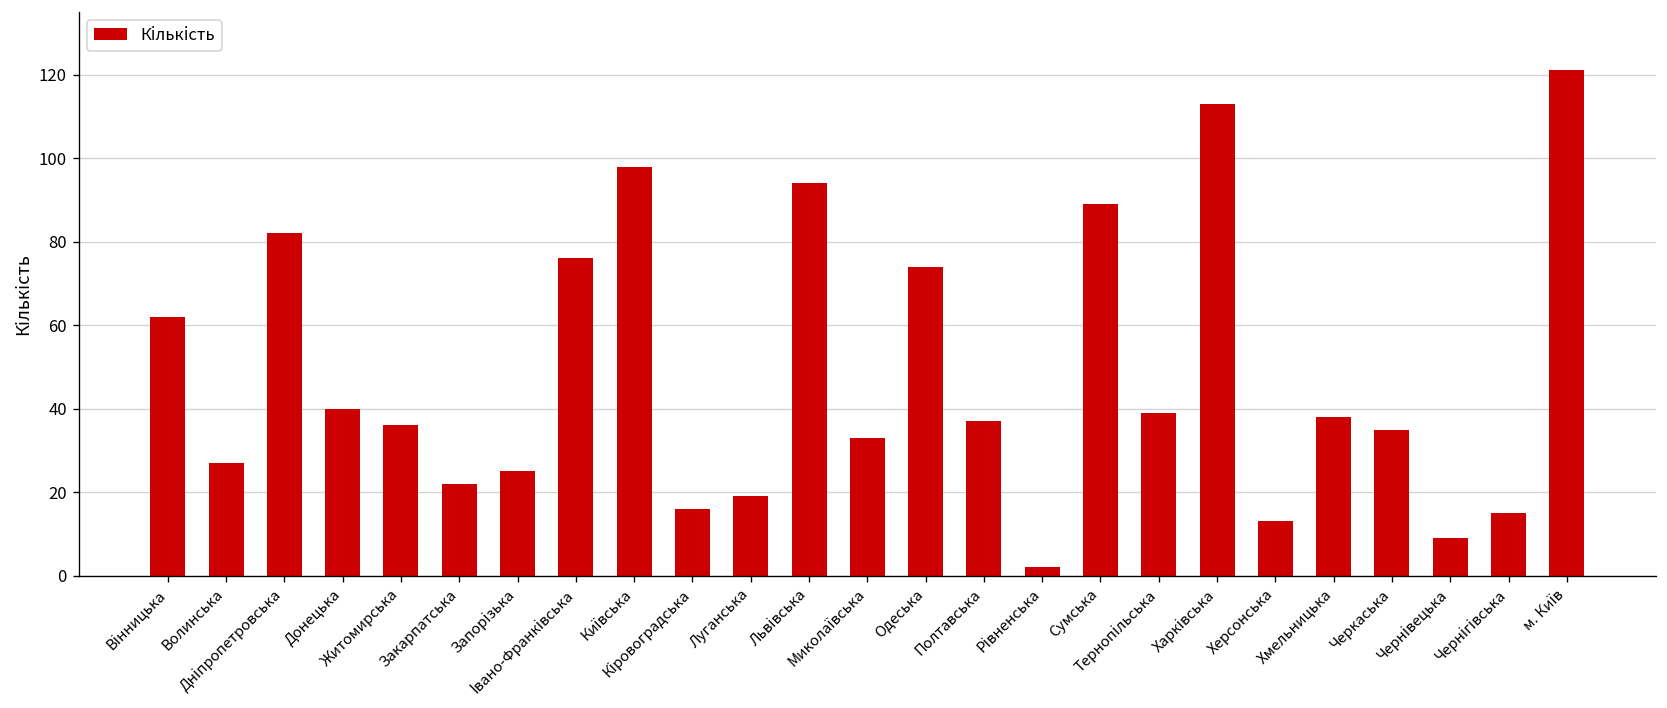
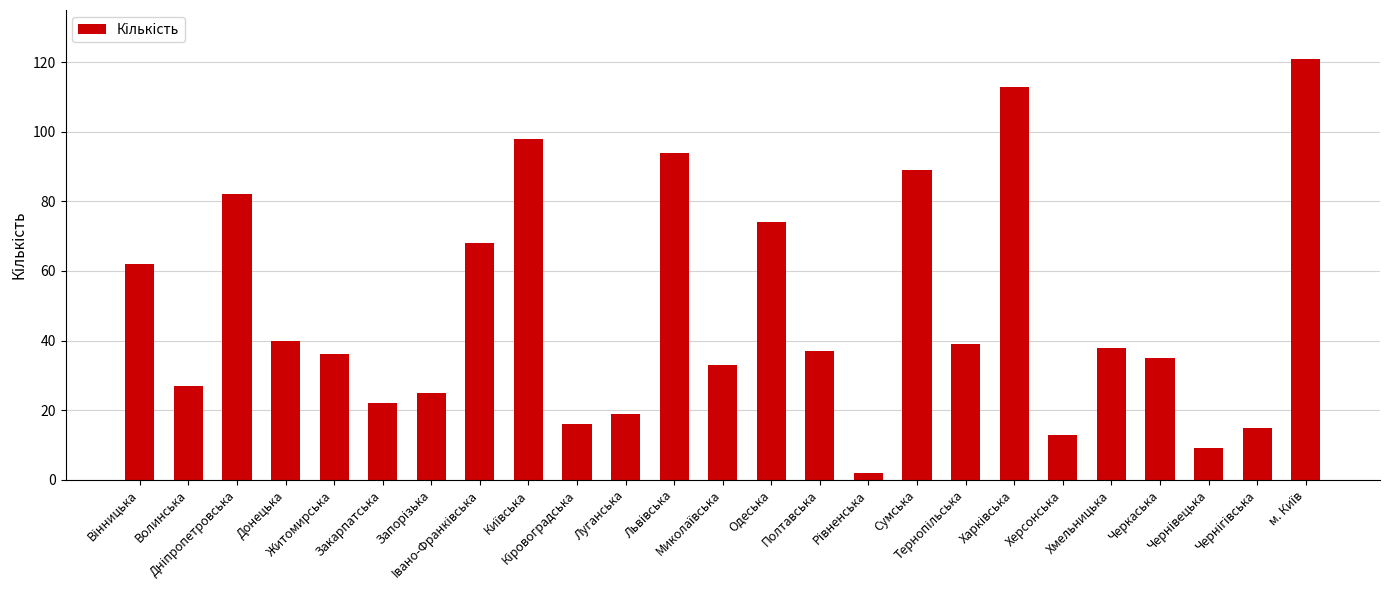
  {
    "Вінницька": 62,
    "Волинська": 27,
    "Дніпропетровська": 82,
    "Донецька": 40,
    "Житомирська": 36,
    "Закарпатська": 22,
    "Запорізька": 25,
-   "Івано-Франківська": 76,
+   "Івано-Франківська": 68,
    "Київська": 98,
    "Кіровоградська": 16,
    "Луганська": 19,
    "Львівська": 94,
    "Миколаївська": 33,
    "Одеська": 74,
    "Полтавська": 37,
    "Рівненська": 2,
    "Сумська": 89,
    "Тернопільська": 39,
    "Харківська": 113,
    "Херсонська": 13,
    "Хмельницька": 38,
    "Черкаська": 35,
    "Чернівецька": 9,
    "Чернігівська": 15,
    "м. Київ": 121
  }
